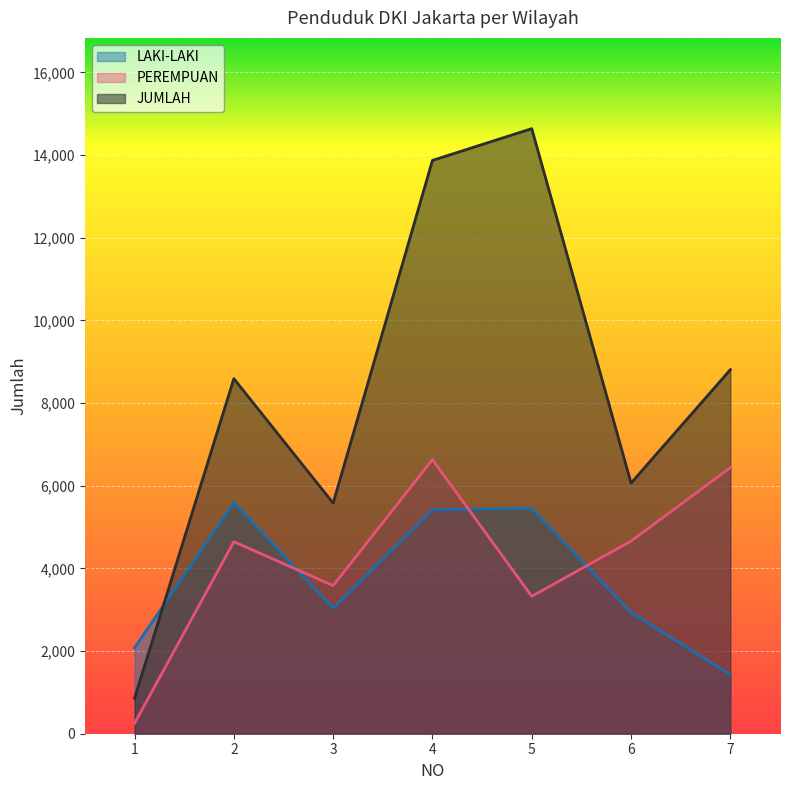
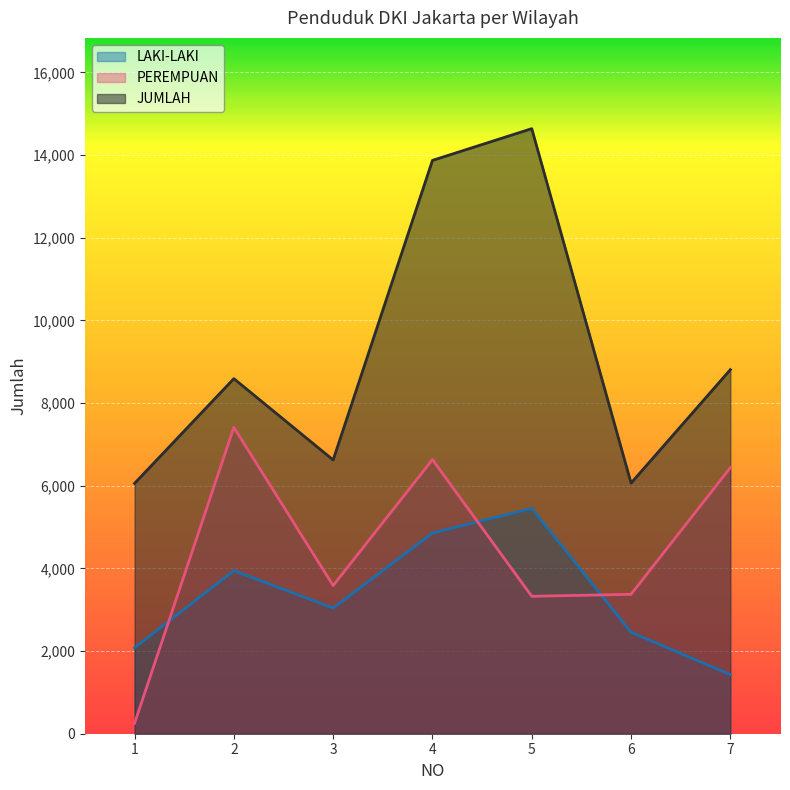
  {
    "LAKI-LAKI": {
      "1": "2,100",
-     "2": "5,600",
+     "2": "3,900",
      "3": "3,000",
-     "4": "5,400",
+     "4": "4,900",
      "5": "5,500",
-     "6": "2,900",
+     "6": "2,500",
      "7": "1,400"
    },
    "PEREMPUAN": {
      "1": "300",
-     "2": "4,600",
+     "2": "7,400",
      "3": "3,600",
      "4": "6,600",
      "5": "3,300",
-     "6": "4,700",
+     "6": "3,400",
      "7": "6,400"
    },
    "JUMLAH": {
-     "1": "900",
+     "1": "6,100",
      "2": "8,600",
-     "3": "5,600",
+     "3": "6,600",
      "4": "13,900",
      "5": "14,600",
      "6": "6,100",
      "7": "8,800"
    }
  }
